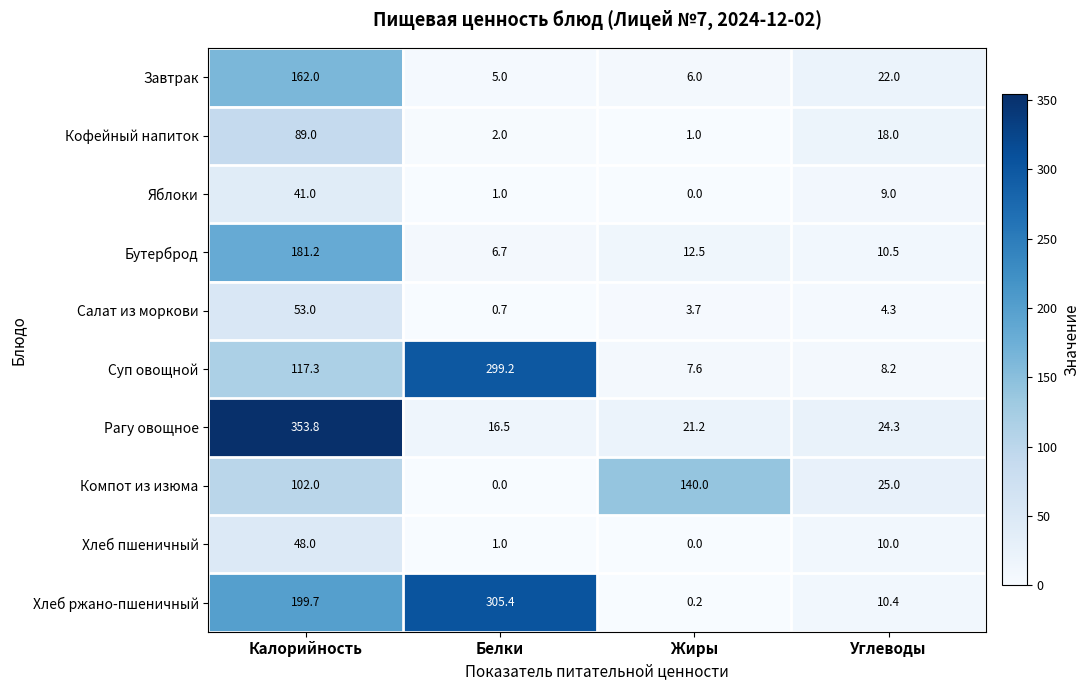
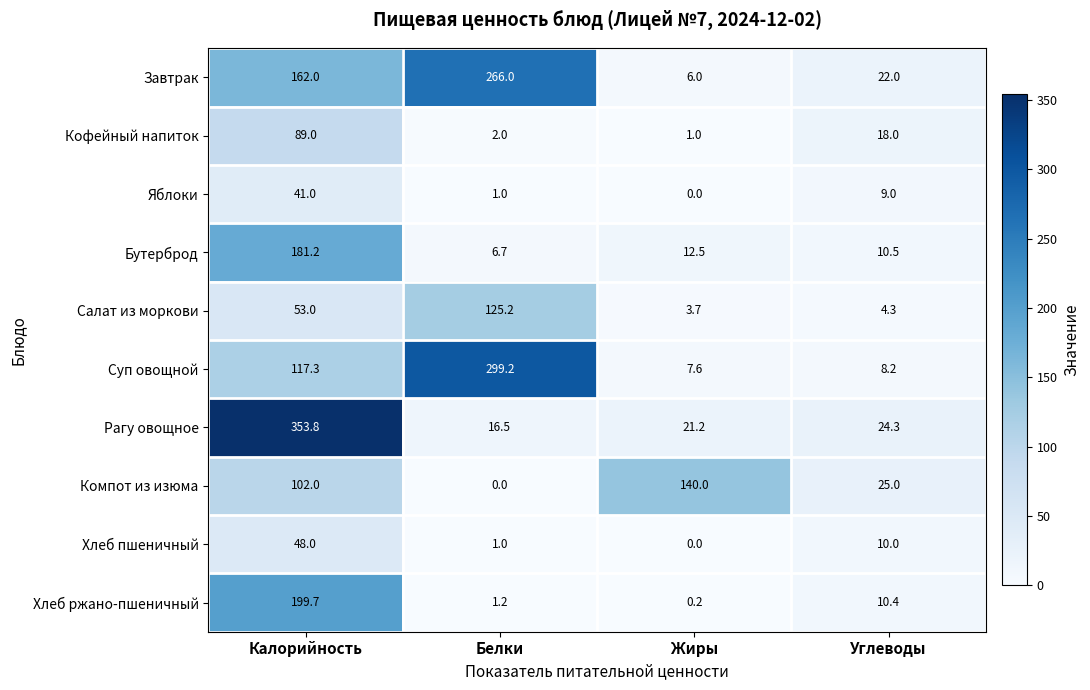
  {
    "Завтрак": {
      "Калорийность": 162.0,
-     "Белки": 5.0,
+     "Белки": 266.0,
      "Жиры": 6.0,
      "Углеводы": 22.0
    },
    "Кофейный напиток": {
      "Калорийность": 89.0,
      "Белки": 2.0,
      "Жиры": 1.0,
      "Углеводы": 18.0
    },
    "Яблоки": {
      "Калорийность": 41.0,
      "Белки": 1.0,
      "Жиры": 0.0,
      "Углеводы": 9.0
    },
    "Бутерброд": {
      "Калорийность": 181.2,
      "Белки": 6.7,
      "Жиры": 12.5,
      "Углеводы": 10.5
    },
    "Салат из моркови": {
      "Калорийность": 53.0,
-     "Белки": 0.7,
+     "Белки": 125.2,
      "Жиры": 3.7,
      "Углеводы": 4.3
    },
    "Суп овощной": {
      "Калорийность": 117.3,
      "Белки": 299.2,
      "Жиры": 7.6,
      "Углеводы": 8.2
    },
    "Рагу овощное": {
      "Калорийность": 353.8,
      "Белки": 16.5,
      "Жиры": 21.2,
      "Углеводы": 24.3
    },
    "Компот из изюма": {
      "Калорийность": 102.0,
      "Белки": 0.0,
      "Жиры": 140.0,
      "Углеводы": 25.0
    },
    "Хлеб пшеничный": {
      "Калорийность": 48.0,
      "Белки": 1.0,
      "Жиры": 0.0,
      "Углеводы": 10.0
    },
    "Хлеб ржано-пшеничный": {
      "Калорийность": 199.7,
-     "Белки": 305.4,
+     "Белки": 1.2,
      "Жиры": 0.2,
      "Углеводы": 10.4
    }
  }
